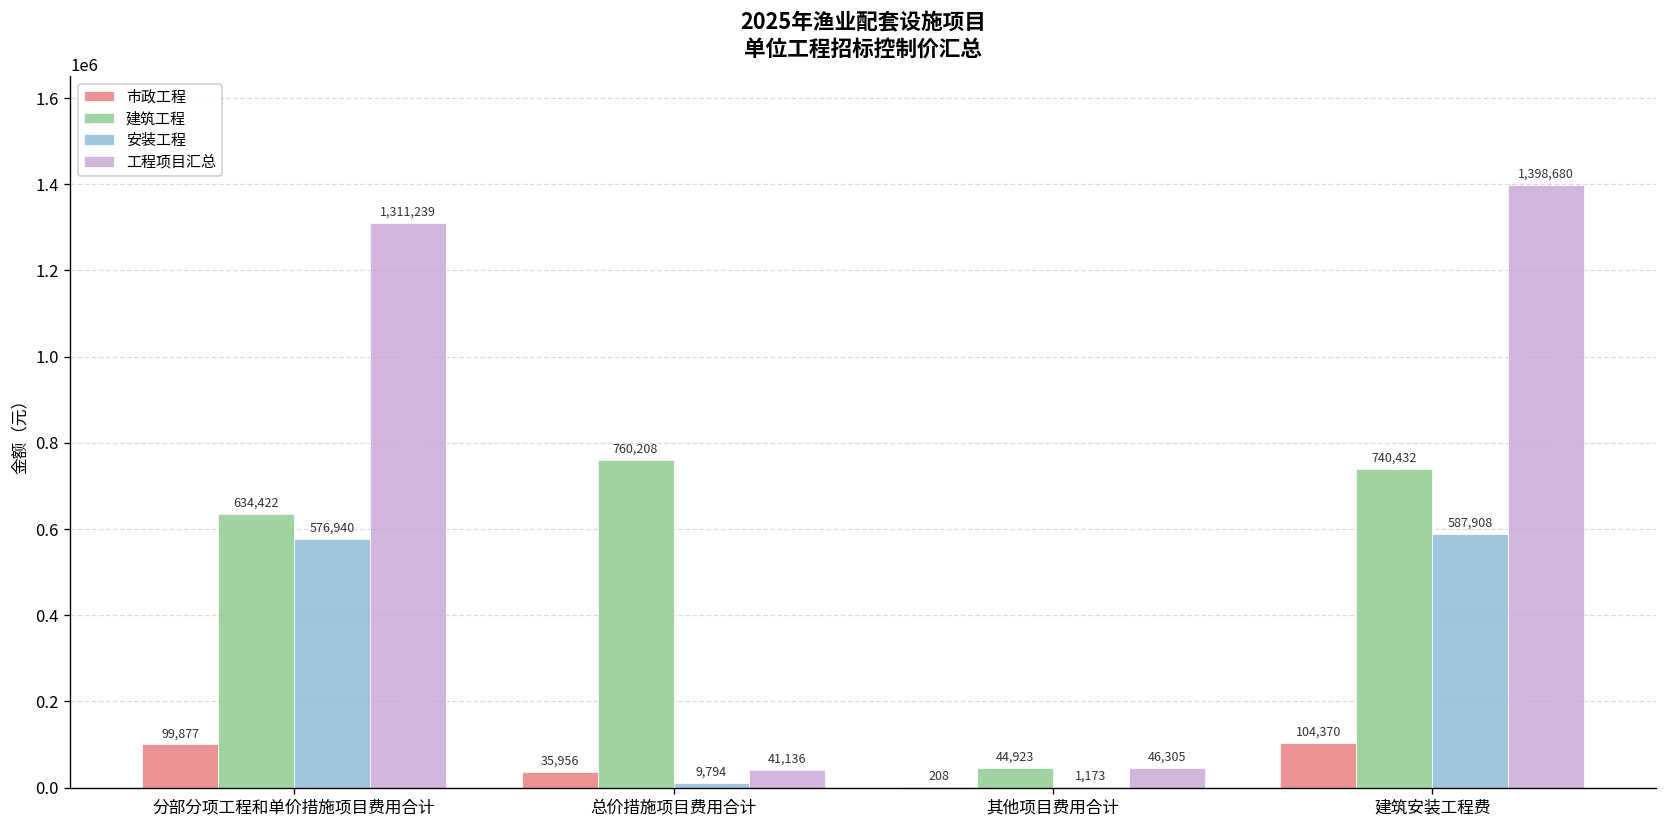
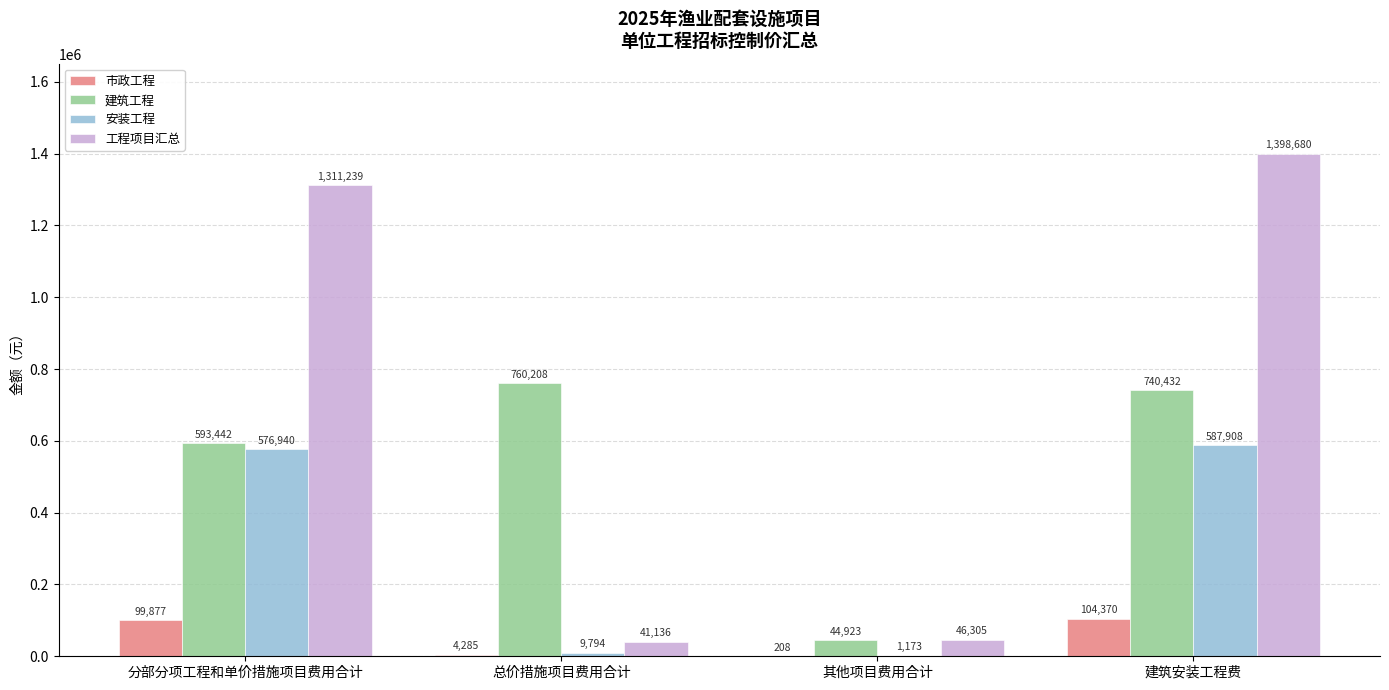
  {
    "市政工程": {
      "分部分项工程和单价措施项目费用合计": "99,877",
-     "总价措施项目费用合计": "35,956",
+     "总价措施项目费用合计": "4,285",
      "其他项目费用合计": "208",
      "建筑安装工程费": "104,370"
    },
    "建筑工程": {
-     "分部分项工程和单价措施项目费用合计": "634,422",
+     "分部分项工程和单价措施项目费用合计": "593,442",
      "总价措施项目费用合计": "760,208",
      "其他项目费用合计": "44,923",
      "建筑安装工程费": "740,432"
    }
  }
